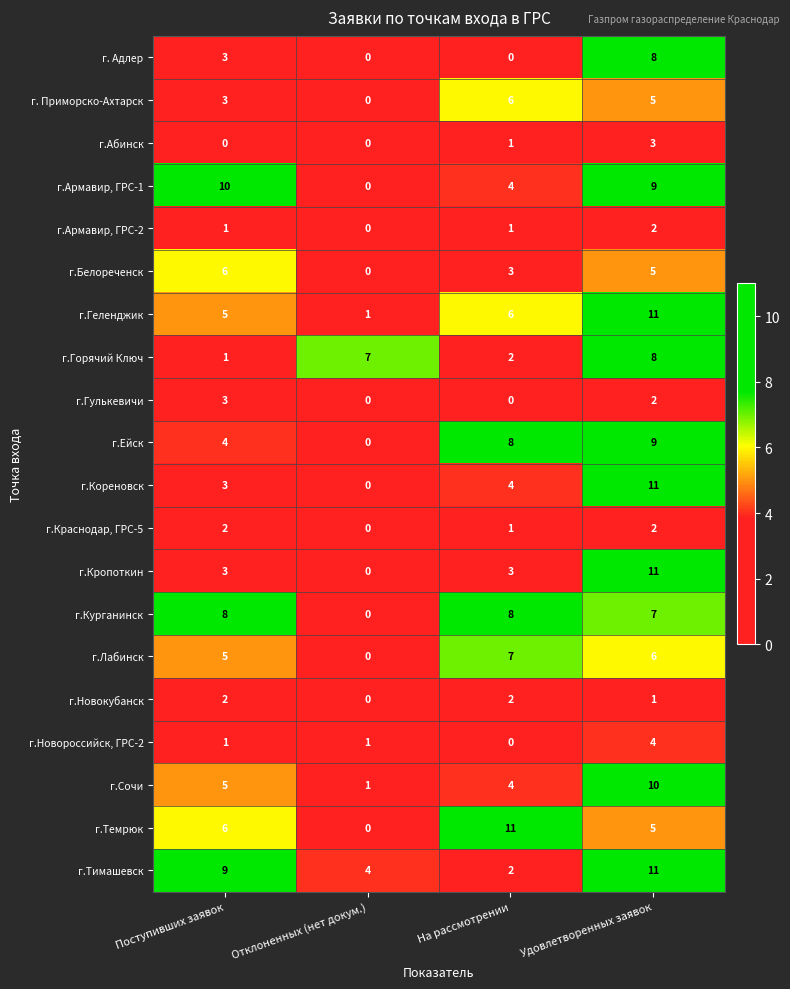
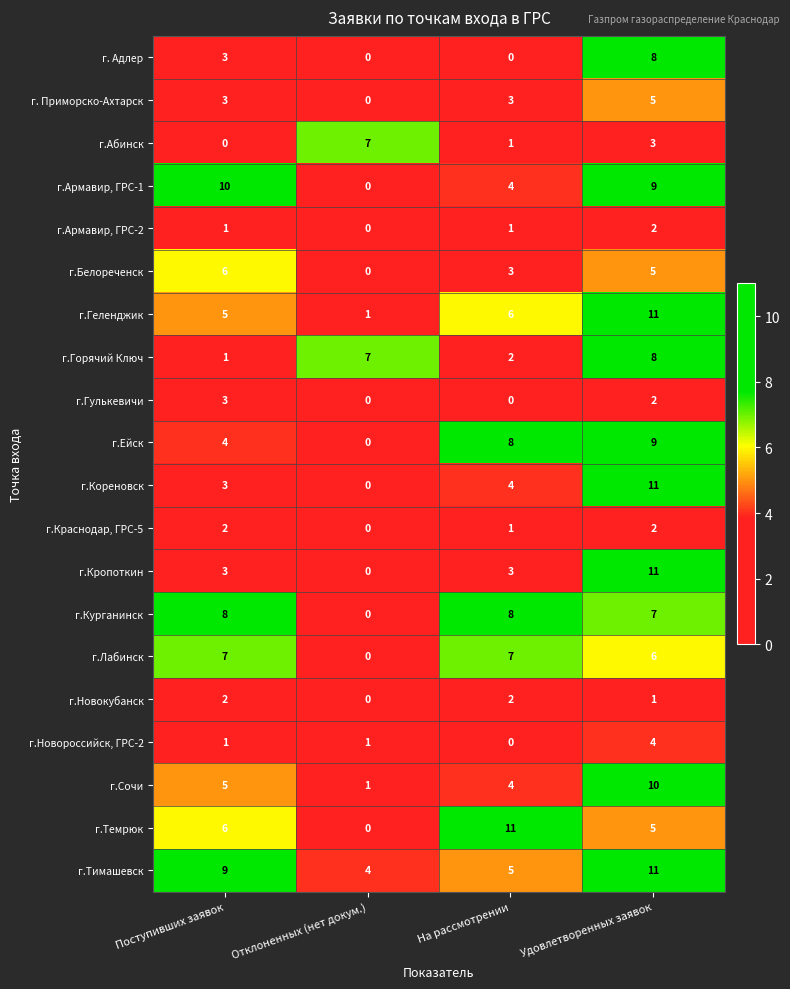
  {
    "г. Адлер": {
      "Поступивших заявок": 3,
      "Отклоненных (нет докум.)": 0,
      "На рассмотрении": 0,
      "Удовлетворенных заявок": 8
    },
    "г. Приморско-Ахтарск": {
      "Поступивших заявок": 3,
      "Отклоненных (нет докум.)": 0,
-     "На рассмотрении": 6,
+     "На рассмотрении": 3,
      "Удовлетворенных заявок": 5
    },
    "г.Абинск": {
      "Поступивших заявок": 0,
-     "Отклоненных (нет докум.)": 0,
+     "Отклоненных (нет докум.)": 7,
      "На рассмотрении": 1,
      "Удовлетворенных заявок": 3
    },
    "г.Армавир, ГРС-1": {
      "Поступивших заявок": 10,
      "Отклоненных (нет докум.)": 0,
      "На рассмотрении": 4,
      "Удовлетворенных заявок": 9
    },
    "г.Армавир, ГРС-2": {
      "Поступивших заявок": 1,
      "Отклоненных (нет докум.)": 0,
      "На рассмотрении": 1,
      "Удовлетворенных заявок": 2
    },
    "г.Белореченск": {
      "Поступивших заявок": 6,
      "Отклоненных (нет докум.)": 0,
      "На рассмотрении": 3,
      "Удовлетворенных заявок": 5
    },
    "г.Геленджик": {
      "Поступивших заявок": 5,
      "Отклоненных (нет докум.)": 1,
      "На рассмотрении": 6,
      "Удовлетворенных заявок": 11
    },
    "г.Горячий Ключ": {
      "Поступивших заявок": 1,
      "Отклоненных (нет докум.)": 7,
      "На рассмотрении": 2,
      "Удовлетворенных заявок": 8
    },
    "г.Гулькевичи": {
      "Поступивших заявок": 3,
      "Отклоненных (нет докум.)": 0,
      "На рассмотрении": 0,
      "Удовлетворенных заявок": 2
    },
    "г.Ейск": {
      "Поступивших заявок": 4,
      "Отклоненных (нет докум.)": 0,
      "На рассмотрении": 8,
      "Удовлетворенных заявок": 9
    },
    "г.Кореновск": {
      "Поступивших заявок": 3,
      "Отклоненных (нет докум.)": 0,
      "На рассмотрении": 4,
      "Удовлетворенных заявок": 11
    },
    "г.Краснодар, ГРС-5": {
      "Поступивших заявок": 2,
      "Отклоненных (нет докум.)": 0,
      "На рассмотрении": 1,
      "Удовлетворенных заявок": 2
    },
    "г.Кропоткин": {
      "Поступивших заявок": 3,
      "Отклоненных (нет докум.)": 0,
      "На рассмотрении": 3,
      "Удовлетворенных заявок": 11
    },
    "г.Курганинск": {
      "Поступивших заявок": 8,
      "Отклоненных (нет докум.)": 0,
      "На рассмотрении": 8,
      "Удовлетворенных заявок": 7
    },
    "г.Лабинск": {
-     "Поступивших заявок": 5,
+     "Поступивших заявок": 7,
      "Отклоненных (нет докум.)": 0,
      "На рассмотрении": 7,
      "Удовлетворенных заявок": 6
    },
    "г.Новокубанск": {
      "Поступивших заявок": 2,
      "Отклоненных (нет докум.)": 0,
      "На рассмотрении": 2,
      "Удовлетворенных заявок": 1
    },
    "г.Новороссийск, ГРС-2": {
      "Поступивших заявок": 1,
      "Отклоненных (нет докум.)": 1,
      "На рассмотрении": 0,
      "Удовлетворенных заявок": 4
    },
    "г.Сочи": {
      "Поступивших заявок": 5,
      "Отклоненных (нет докум.)": 1,
      "На рассмотрении": 4,
      "Удовлетворенных заявок": 10
    },
    "г.Темрюк": {
      "Поступивших заявок": 6,
      "Отклоненных (нет докум.)": 0,
      "На рассмотрении": 11,
      "Удовлетворенных заявок": 5
    },
    "г.Тимашевск": {
      "Поступивших заявок": 9,
      "Отклоненных (нет докум.)": 4,
-     "На рассмотрении": 2,
+     "На рассмотрении": 5,
      "Удовлетворенных заявок": 11
    }
  }
